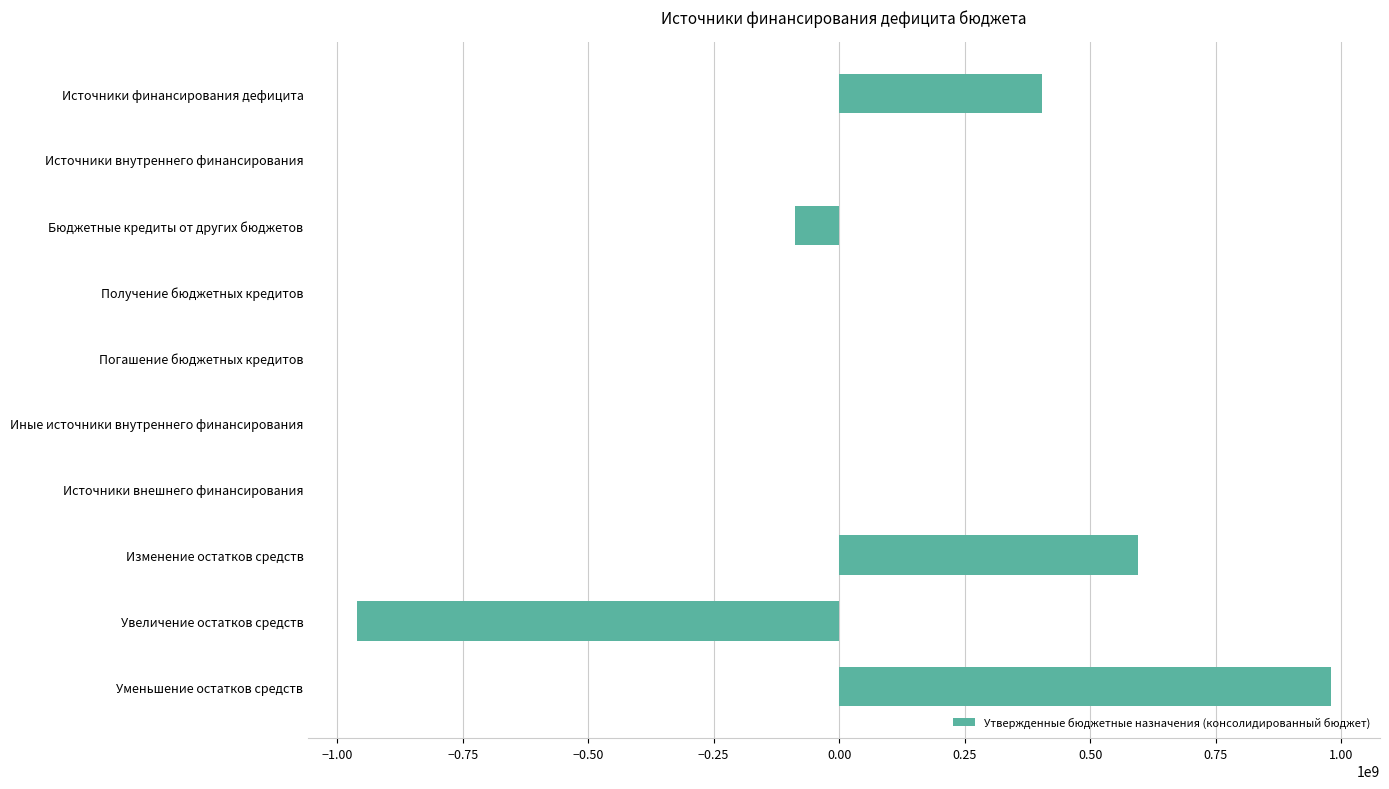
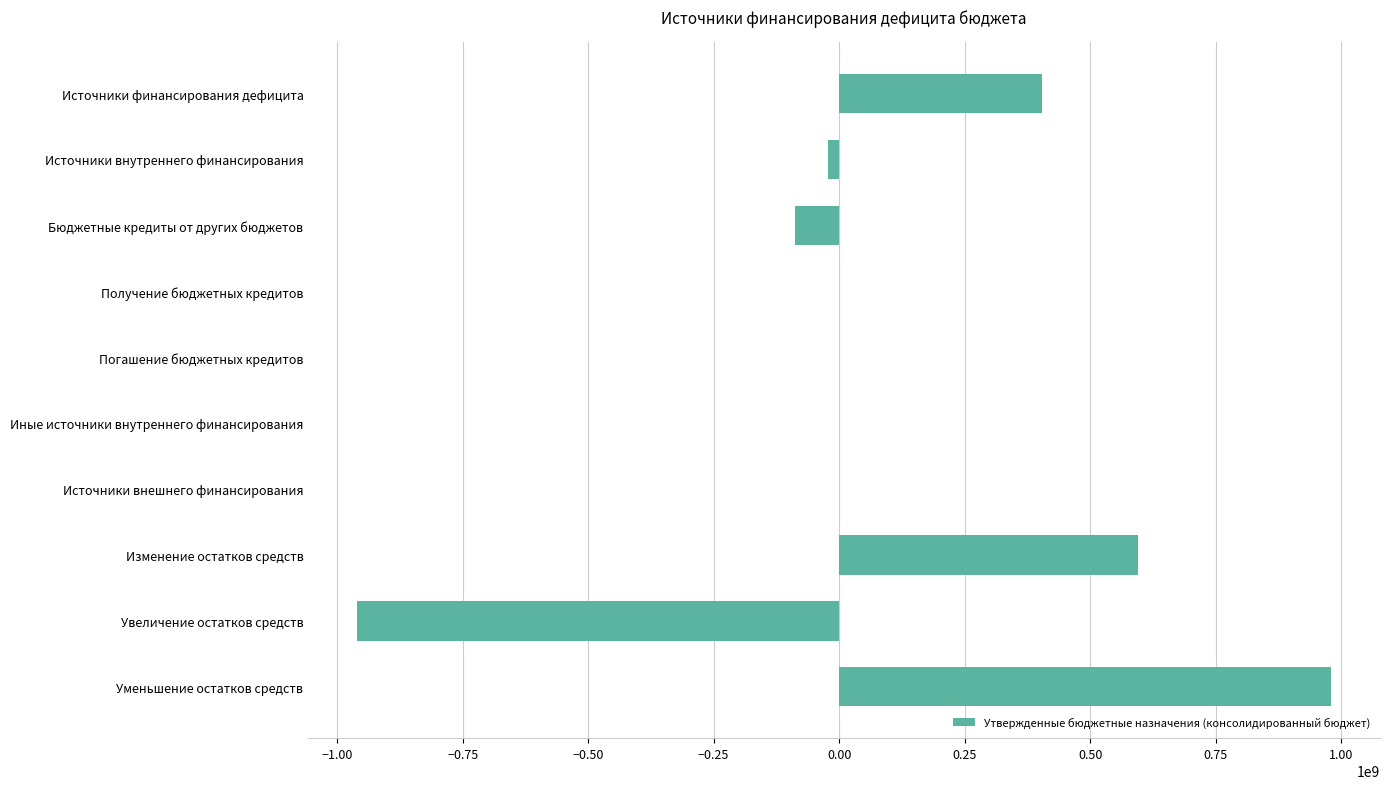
  {
    "Источники финансирования дефицита": 400000000,
-   "Источники внутреннего финансирования": 0,
+   "Источники внутреннего финансирования": -20000000,
    "Бюджетные кредиты от других бюджетов": -90000000,
    "Получение бюджетных кредитов": 0,
    "Погашение бюджетных кредитов": 0,
    "Иные источники внутреннего финансирования": 0,
    "Источники внешнего финансирования": 0,
    "Изменение остатков средств": 590000000,
    "Увеличение остатков средств": -960000000,
    "Уменьшение остатков средств": 980000000
  }
